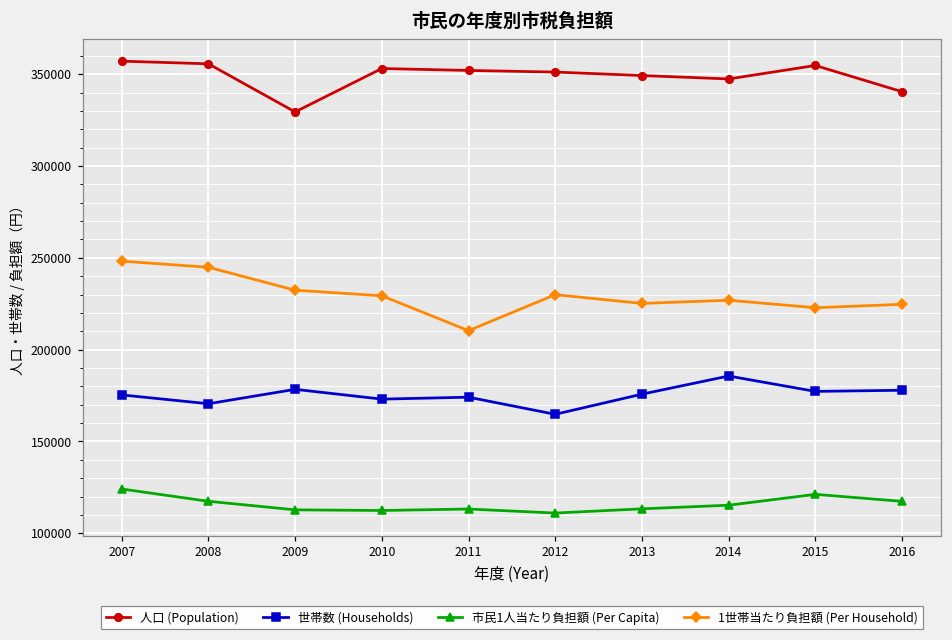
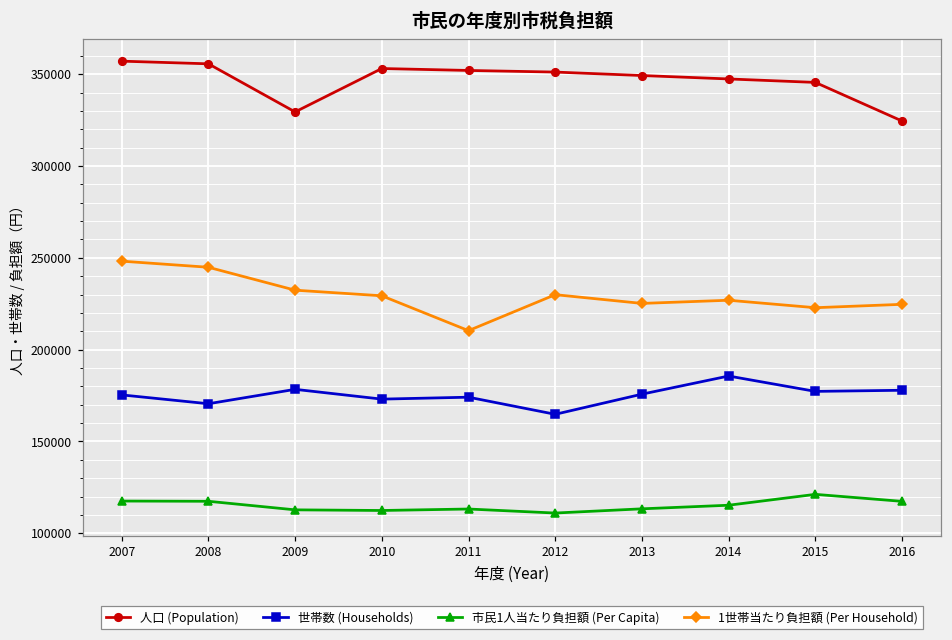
  {
    "人口 (Population)": {
      "2007": 357000,
      "2008": 356000,
      "2009": 329000,
      "2010": 353000,
      "2011": 352000,
      "2012": 351000,
      "2013": 349000,
      "2014": 347000,
-     "2015": 355000,
-     "2016": 341000
+     "2015": 346000,
+     "2016": 325000
    },
    "世帯数 (Households)": {
      "2007": 175000,
      "2008": 171000,
      "2009": 178000,
      "2010": 173000,
      "2011": 174000,
      "2012": 165000,
      "2013": 176000,
      "2014": 186000,
      "2015": 177000,
      "2016": 178000
    },
    "市民1人当たり負担額 (Per Capita)": {
-     "2007": 124000,
+     "2007": 118000,
      "2008": 117000,
      "2009": 113000,
      "2010": 112000,
      "2011": 113000,
      "2012": 111000,
      "2013": 113000,
      "2014": 115000,
      "2015": 121000,
      "2016": 117000
    },
    "1世帯当たり負担額 (Per Household)": {
      "2007": 248000,
      "2008": 245000,
      "2009": 232000,
      "2010": 229000,
      "2011": 210000,
      "2012": 230000,
      "2013": 225000,
      "2014": 227000,
      "2015": 223000,
      "2016": 225000
    }
  }
